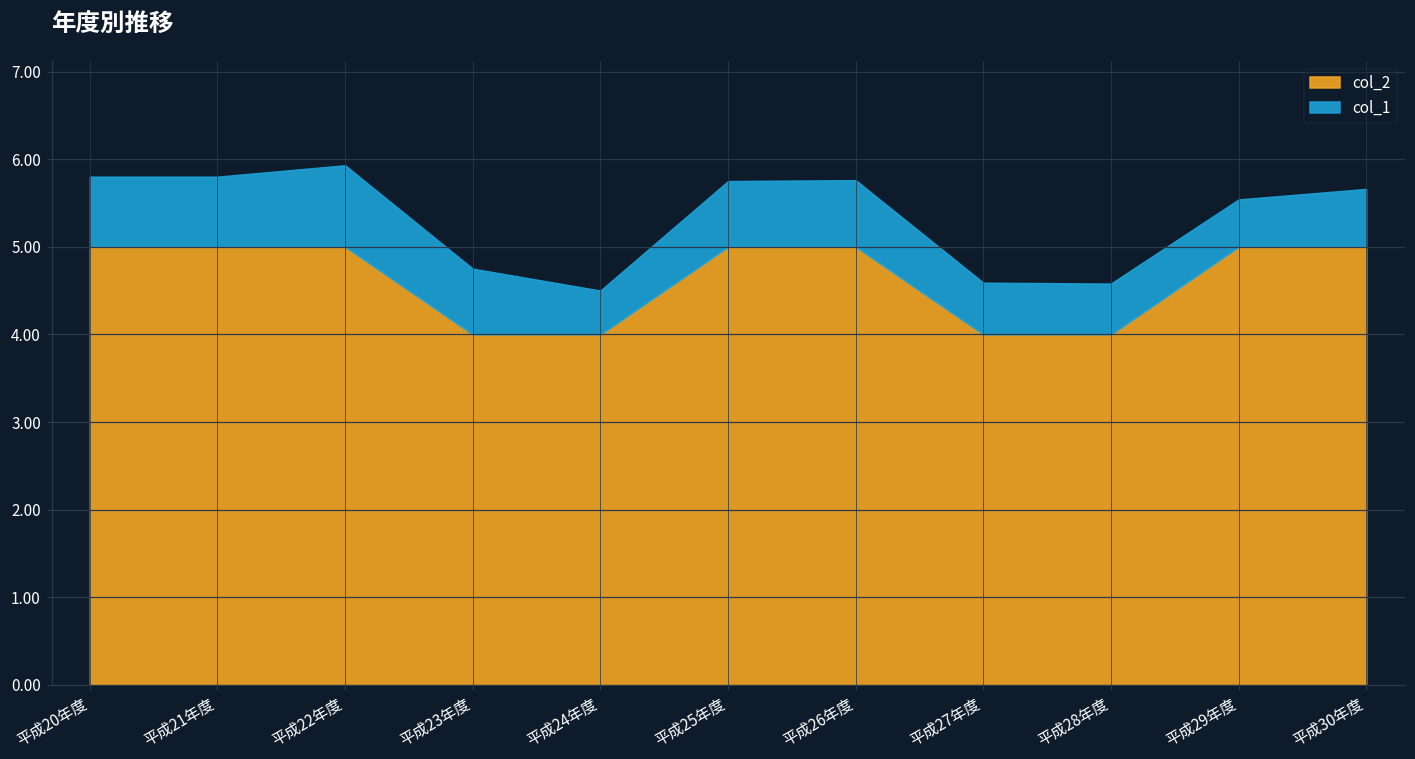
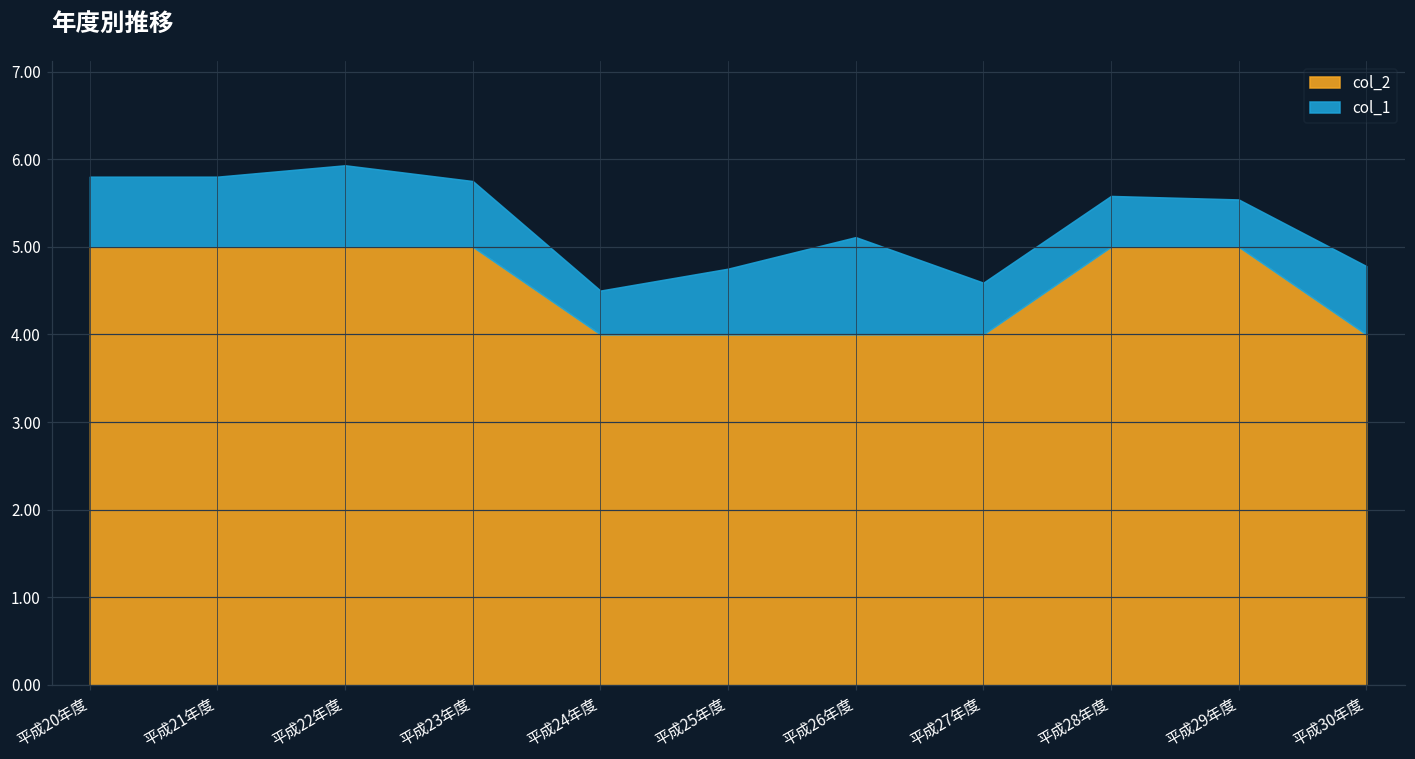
  {
    "col_2": {
      "平成20年度": 5,
      "平成21年度": 5,
      "平成22年度": 5,
-     "平成23年度": 4,
+     "平成23年度": 5,
      "平成24年度": 4,
-     "平成25年度": 5,
-     "平成26年度": 5,
+     "平成25年度": 4,
+     "平成26年度": 4,
      "平成27年度": 4,
-     "平成28年度": 4,
+     "平成28年度": 5,
      "平成29年度": 5,
-     "平成30年度": 5
+     "平成30年度": 4
    },
    "col_1": {
      "平成20年度": 0.8,
      "平成21年度": 0.8,
      "平成22年度": 0.9,
      "平成23年度": 0.8,
      "平成24年度": 0.5,
      "平成25年度": 0.8,
-     "平成26年度": 0.8,
+     "平成26年度": 1.1,
      "平成27年度": 0.6,
      "平成28年度": 0.6,
      "平成29年度": 0.5,
-     "平成30年度": 0.7
+     "平成30年度": 0.8
    }
  }
